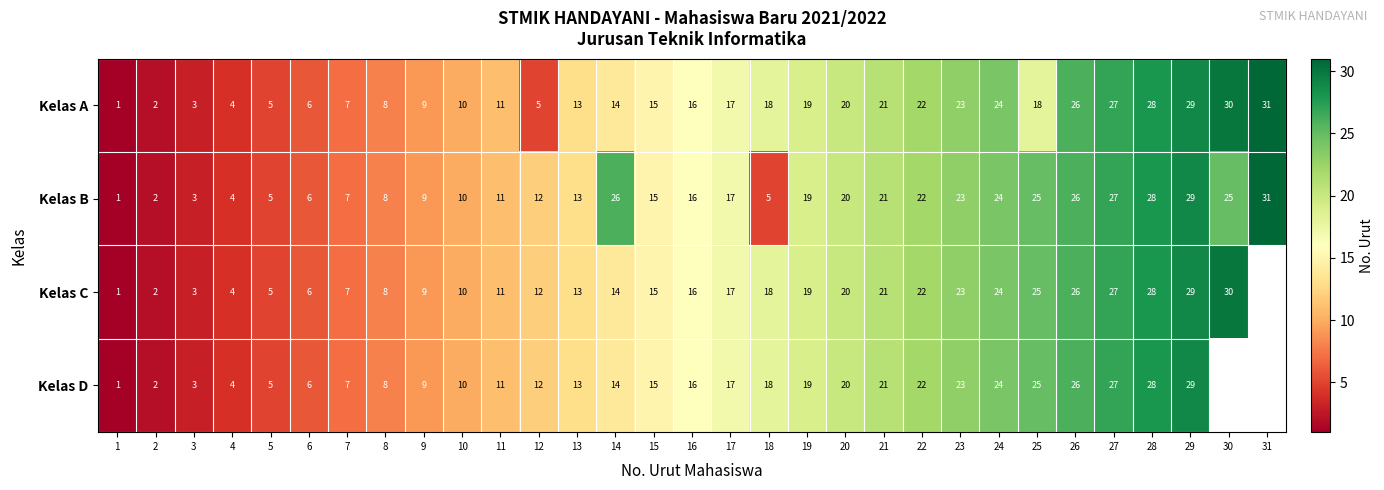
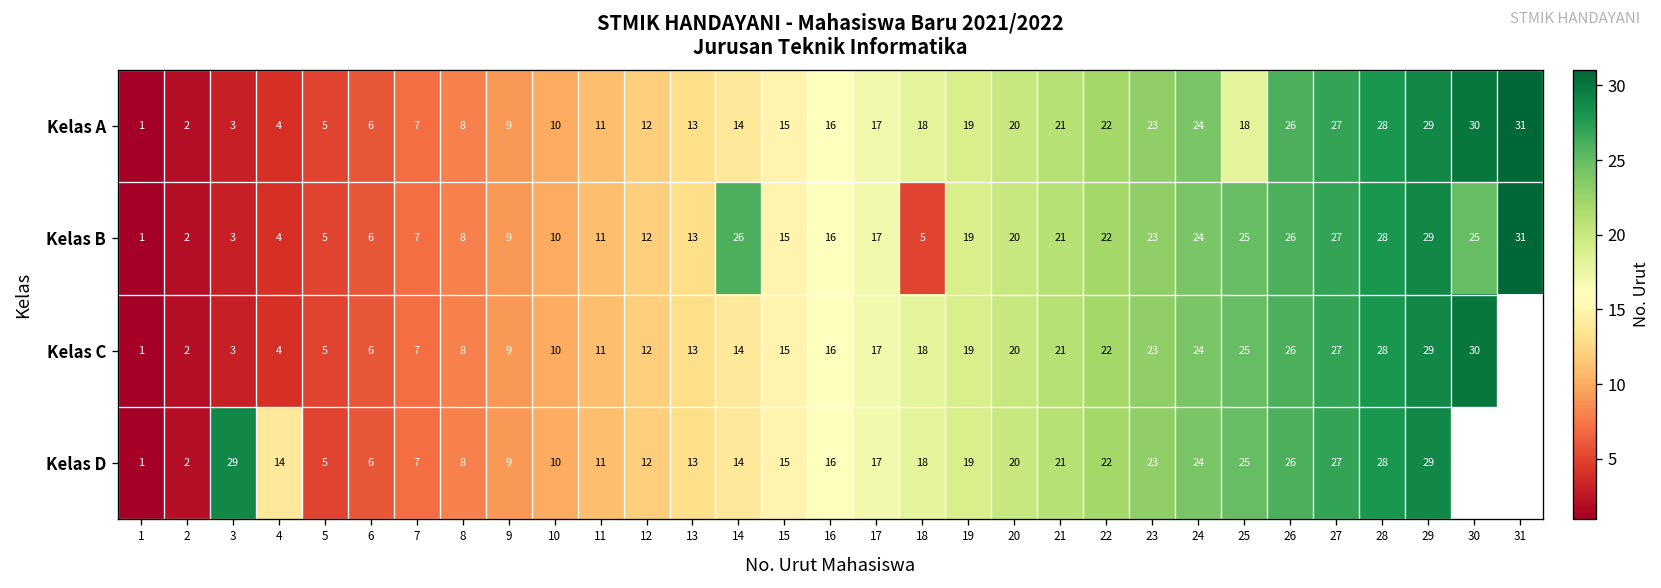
  {
    "Kelas A": {
      "1": 1,
      "2": 2,
      "3": 3,
      "4": 4,
      "5": 5,
      "6": 6,
      "7": 7,
      "8": 8,
      "9": 9,
      "10": 10,
      "11": 11,
-     "12": 5,
+     "12": 12,
      "13": 13,
      "14": 14,
      "15": 15,
      "16": 16,
      "17": 17,
      "18": 18,
      "19": 19,
      "20": 20,
      "21": 21,
      "22": 22,
      "23": 23,
      "24": 24,
      "25": 18,
      "26": 26,
      "27": 27,
      "28": 28,
      "29": 29,
      "30": 30,
      "31": 31
    },
    "Kelas B": {
      "1": 1,
      "2": 2,
      "3": 3,
      "4": 4,
      "5": 5,
      "6": 6,
      "7": 7,
      "8": 8,
      "9": 9,
      "10": 10,
      "11": 11,
      "12": 12,
      "13": 13,
      "14": 26,
      "15": 15,
      "16": 16,
      "17": 17,
      "18": 5,
      "19": 19,
      "20": 20,
      "21": 21,
      "22": 22,
      "23": 23,
      "24": 24,
      "25": 25,
      "26": 26,
      "27": 27,
      "28": 28,
      "29": 29,
      "30": 25,
      "31": 31
    },
    "Kelas C": {
      "1": 1,
      "2": 2,
      "3": 3,
      "4": 4,
      "5": 5,
      "6": 6,
      "7": 7,
      "8": 8,
      "9": 9,
      "10": 10,
      "11": 11,
      "12": 12,
      "13": 13,
      "14": 14,
      "15": 15,
      "16": 16,
      "17": 17,
      "18": 18,
      "19": 19,
      "20": 20,
      "21": 21,
      "22": 22,
      "23": 23,
      "24": 24,
      "25": 25,
      "26": 26,
      "27": 27,
      "28": 28,
      "29": 29,
      "30": 30
    },
    "Kelas D": {
      "1": 1,
      "2": 2,
-     "3": 3,
-     "4": 4,
+     "3": 29,
+     "4": 14,
      "5": 5,
      "6": 6,
      "7": 7,
      "8": 8,
      "9": 9,
      "10": 10,
      "11": 11,
      "12": 12,
      "13": 13,
      "14": 14,
      "15": 15,
      "16": 16,
      "17": 17,
      "18": 18,
      "19": 19,
      "20": 20,
      "21": 21,
      "22": 22,
      "23": 23,
      "24": 24,
      "25": 25,
      "26": 26,
      "27": 27,
      "28": 28,
      "29": 29
    }
  }
